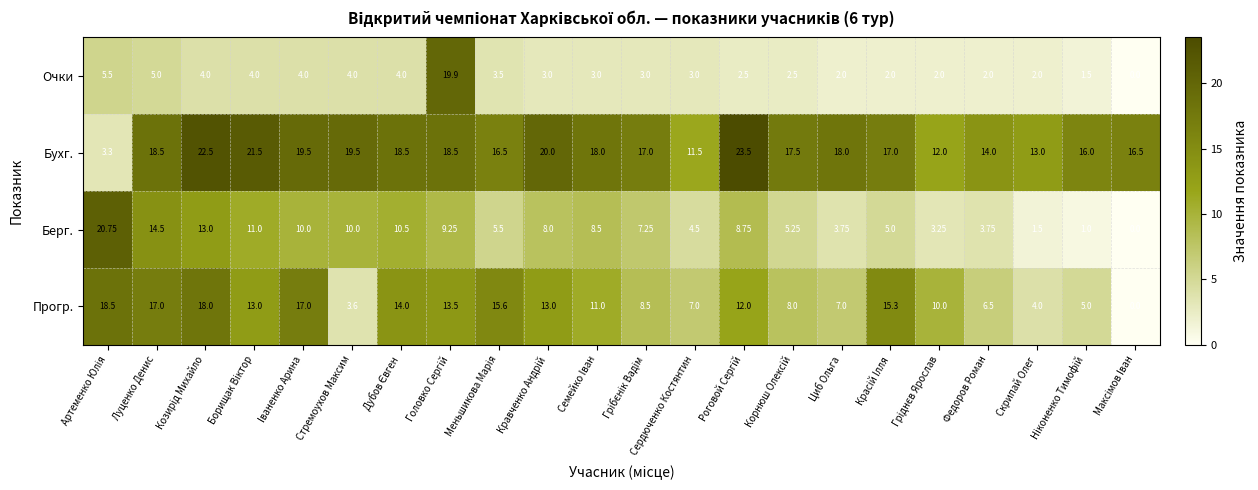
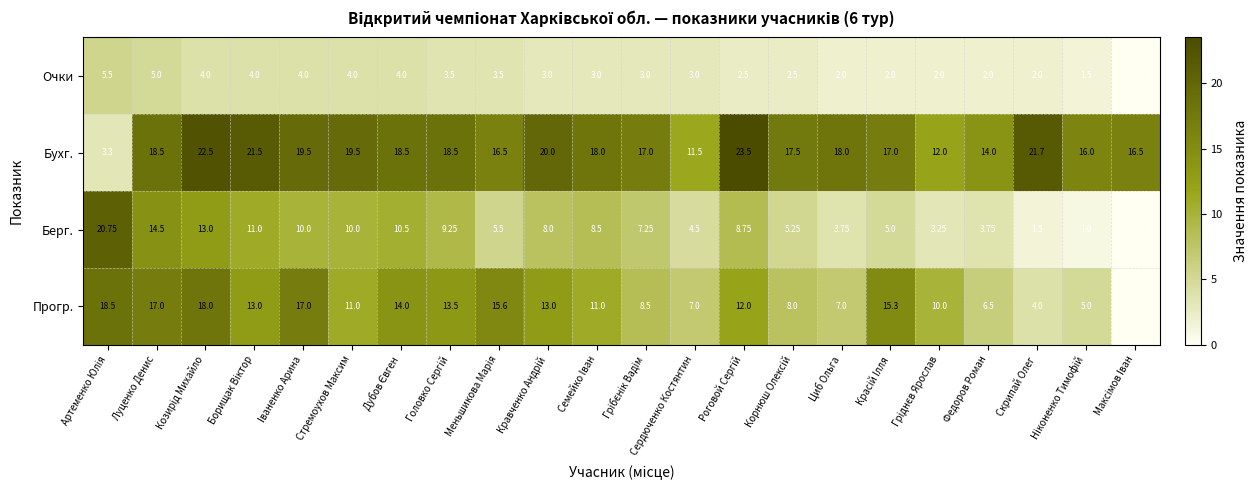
  {
    "Очки": {
      "Артеменко Юлія": 5.5,
      "Луценко Денис": 5.0,
      "Козирід Михайло": 4.0,
      "Борищак Віктор": 4.0,
      "Іваненко Арина": 4.0,
      "Стремоухов Максим": 4.0,
      "Дубов Євген": 4.0,
-     "Головко Сергій": 19.9,
+     "Головко Сергій": 3.5,
      "Меньшикова Марія": 3.5,
      "Кравченко Андрій": 3.0,
      "Семейко Іван": 3.0,
      "Грібєнік Вадім": 3.0,
      "Сердюченко Костянтин": 3.0,
      "Роговой Сергій": 2.5,
      "Корнюш Олексій": 2.5,
      "Циб Ольга": 2.0,
      "Красій Ілля": 2.0,
      "Гріднєв Ярослав": 2.0,
      "Федоров Роман": 2.0,
      "Скрипай Олег": 2.0
    },
    "Бухг.": {
      "Артеменко Юлія": 3.3,
      "Луценко Денис": 18.5,
      "Козирід Михайло": 22.5,
      "Борищак Віктор": 21.5,
      "Іваненко Арина": 19.5,
      "Стремоухов Максим": 19.5,
      "Дубов Євген": 18.5,
      "Головко Сергій": 18.5,
      "Меньшикова Марія": 16.5,
      "Кравченко Андрій": 20.0,
      "Семейко Іван": 18.0,
      "Грібєнік Вадім": 17.0,
      "Сердюченко Костянтин": 11.5,
      "Роговой Сергій": 23.5,
      "Корнюш Олексій": 17.5,
      "Циб Ольга": 18.0,
      "Красій Ілля": 17.0,
      "Гріднєв Ярослав": 12.0,
      "Федоров Роман": 14.0,
-     "Скрипай Олег": 13.0,
+     "Скрипай Олег": 21.7,
      "Ніконенко Тимофій": 16.0,
      "Максімов Іван": 16.5
    },
    "Берг.": {
      "Артеменко Юлія": 20.75,
      "Луценко Денис": 14.5,
      "Козирід Михайло": 13.0,
      "Борищак Віктор": 11.0,
      "Іваненко Арина": 10.0,
      "Стремоухов Максим": 10.0,
      "Дубов Євген": 10.5,
      "Головко Сергій": 9.25,
      "Меньшикова Марія": 5.5,
      "Кравченко Андрій": 8.0,
      "Семейко Іван": 8.5,
      "Грібєнік Вадім": 7.25,
      "Сердюченко Костянтин": 4.5,
      "Роговой Сергій": 8.75,
      "Корнюш Олексій": 5.25,
      "Циб Ольга": 3.75,
      "Красій Ілля": 5.0,
      "Гріднєв Ярослав": 3.25,
      "Федоров Роман": 3.75
    },
    "Прогр.": {
      "Артеменко Юлія": 18.5,
      "Луценко Денис": 17.0,
      "Козирід Михайло": 18.0,
      "Борищак Віктор": 13.0,
      "Іваненко Арина": 17.0,
-     "Стремоухов Максим": 3.6,
+     "Стремоухов Максим": 11.0,
      "Дубов Євген": 14.0,
      "Головко Сергій": 13.5,
      "Меньшикова Марія": 15.6,
      "Кравченко Андрій": 13.0,
      "Семейко Іван": 11.0,
      "Грібєнік Вадім": 8.5,
      "Сердюченко Костянтин": 7.0,
      "Роговой Сергій": 12.0,
      "Корнюш Олексій": 8.0,
      "Циб Ольга": 7.0,
      "Красій Ілля": 15.3,
      "Гріднєв Ярослав": 10.0,
      "Федоров Роман": 6.5,
      "Скрипай Олег": 4.0,
      "Ніконенко Тимофій": 5.0
    }
  }
